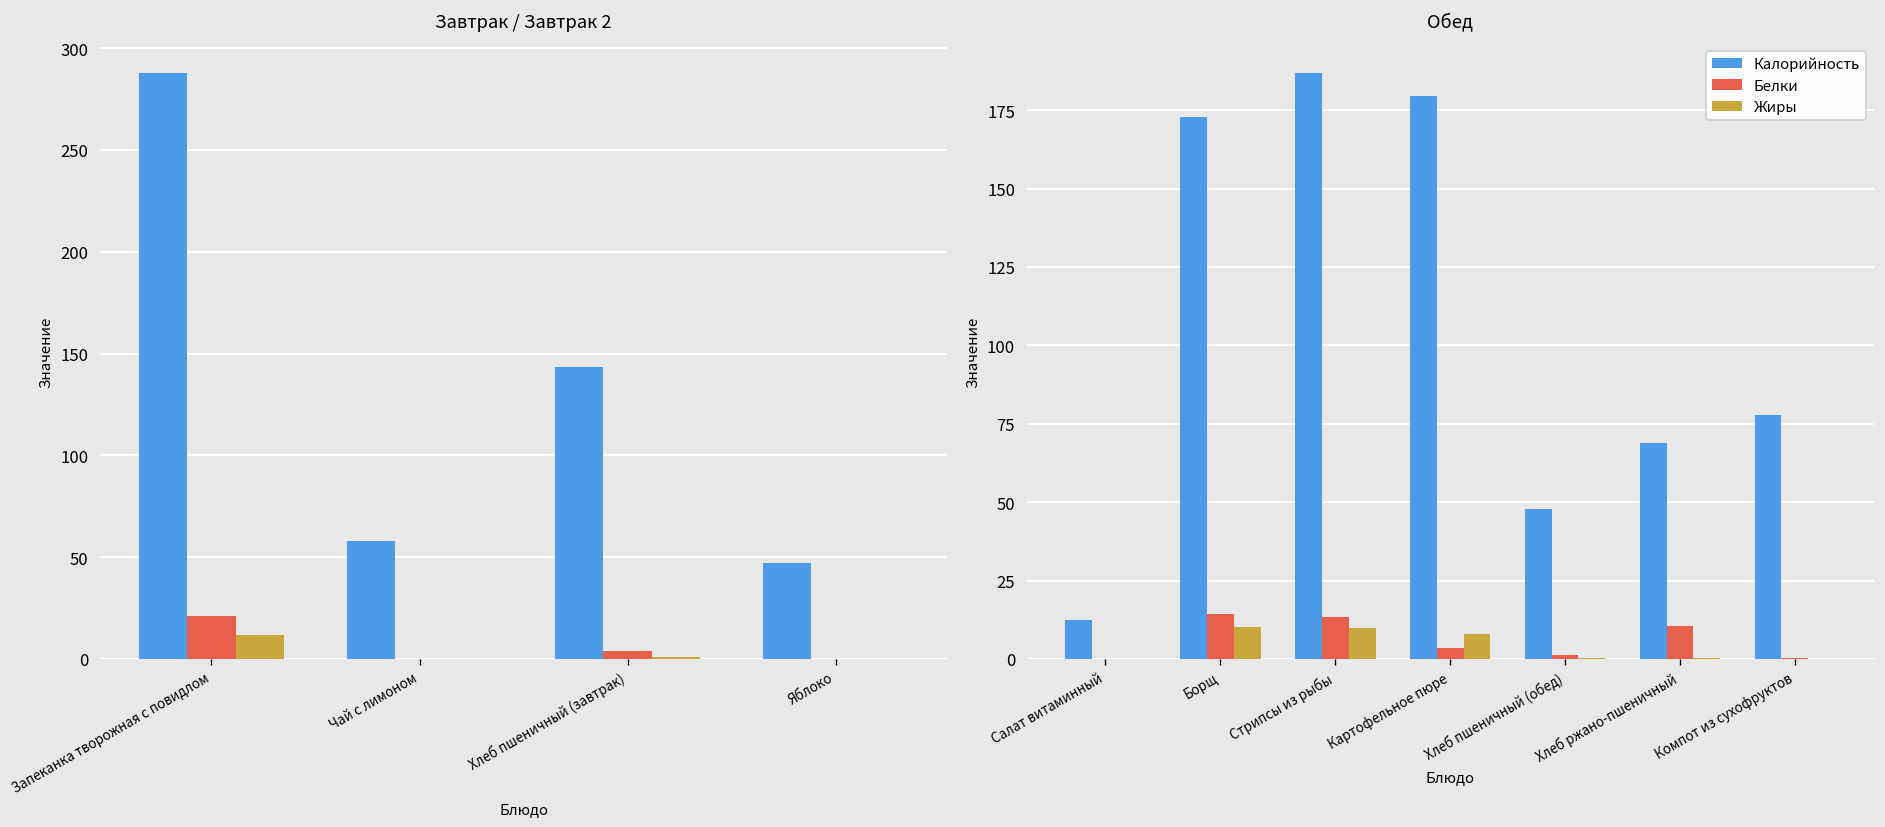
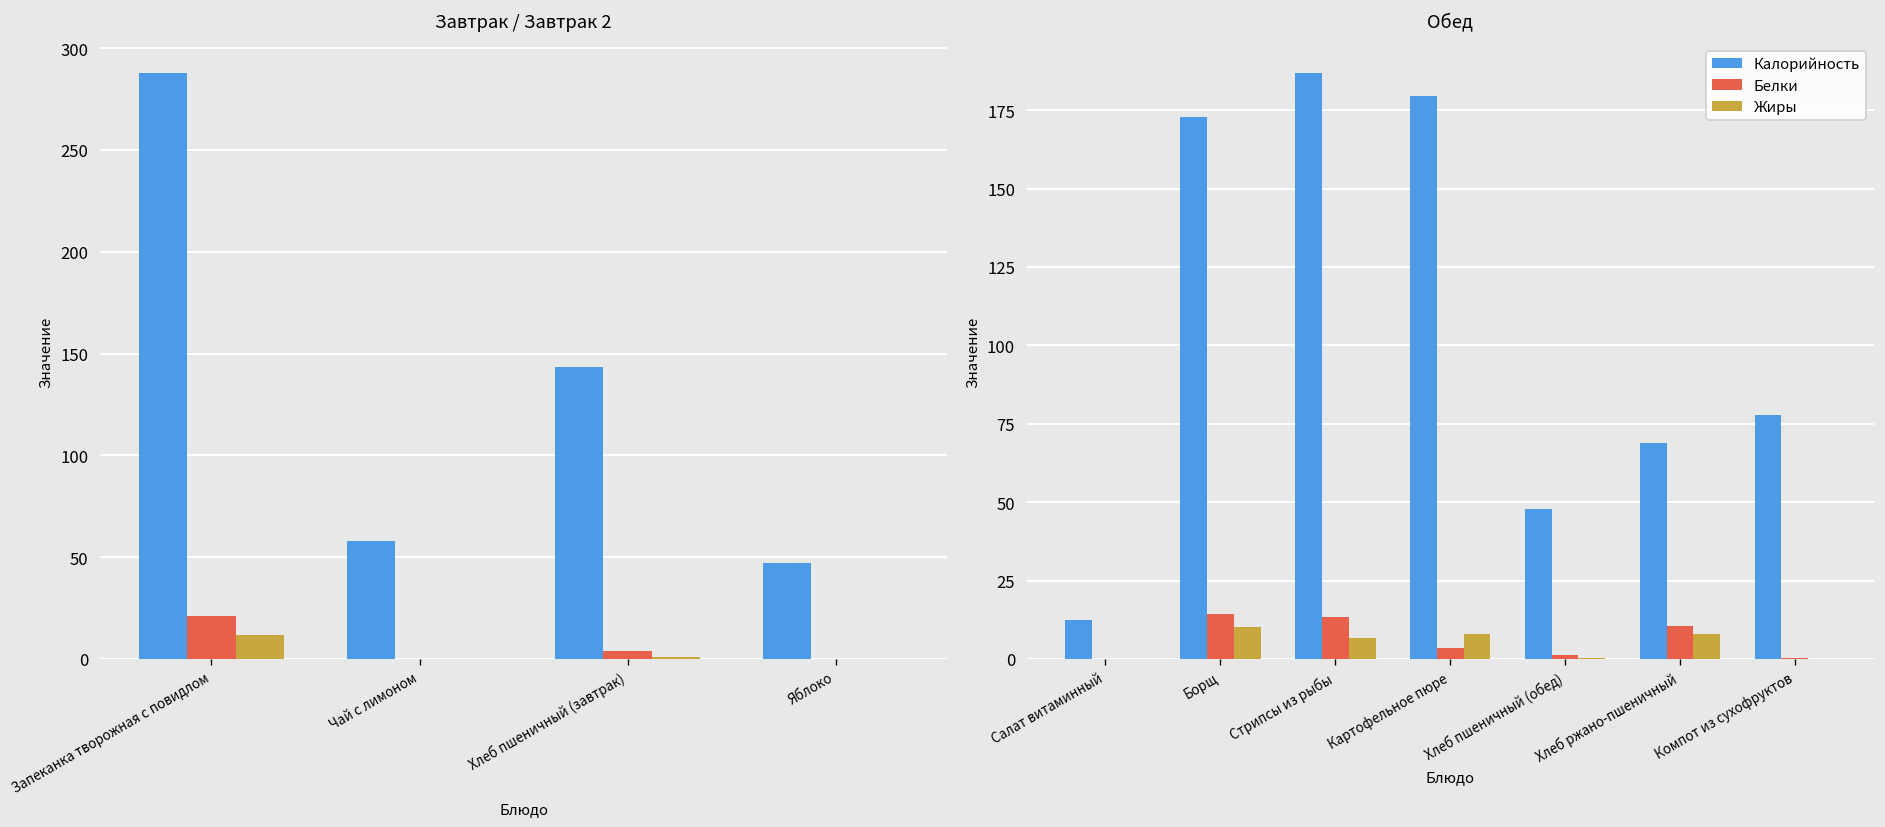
  {
    "Завтрак / Завтрак 2": {
      "Калорийность": {
        "Запеканка творожная с повидлом": 288,
        "Чай с лимоном": 58,
        "Хлеб пшеничный (завтрак)": 143,
        "Яблоко": 47
      },
      "Белки": {
        "Запеканка творожная с повидлом": 21,
        "Хлеб пшеничный (завтрак)": 4,
        "Яблоко": 0
      },
      "Жиры": {
        "Запеканка творожная с повидлом": 12,
        "Яблоко": 0
      }
    },
    "Обед": {
      "Калорийность": {
        "Салат витаминный": 12,
        "Борщ": 173,
        "Стрипсы из рыбы": 187,
        "Картофельное пюре": 180,
        "Хлеб пшеничный (обед)": 48,
        "Хлеб ржано-пшеничный": 69,
        "Компот из сухофруктов": 78
      },
      "Белки": {
        "Салат витаминный": 0,
        "Борщ": 14,
        "Стрипсы из рыбы": 13,
        "Картофельное пюре": 3,
        "Хлеб пшеничный (обед)": 1,
        "Хлеб ржано-пшеничный": 11
      },
      "Жиры": {
        "Салат витаминный": 0,
        "Борщ": 10,
-       "Стрипсы из рыбы": 10,
+       "Стрипсы из рыбы": 7,
        "Картофельное пюре": 8,
-       "Хлеб ржано-пшеничный": 0
+       "Хлеб ржано-пшеничный": 8
      }
    }
  }
